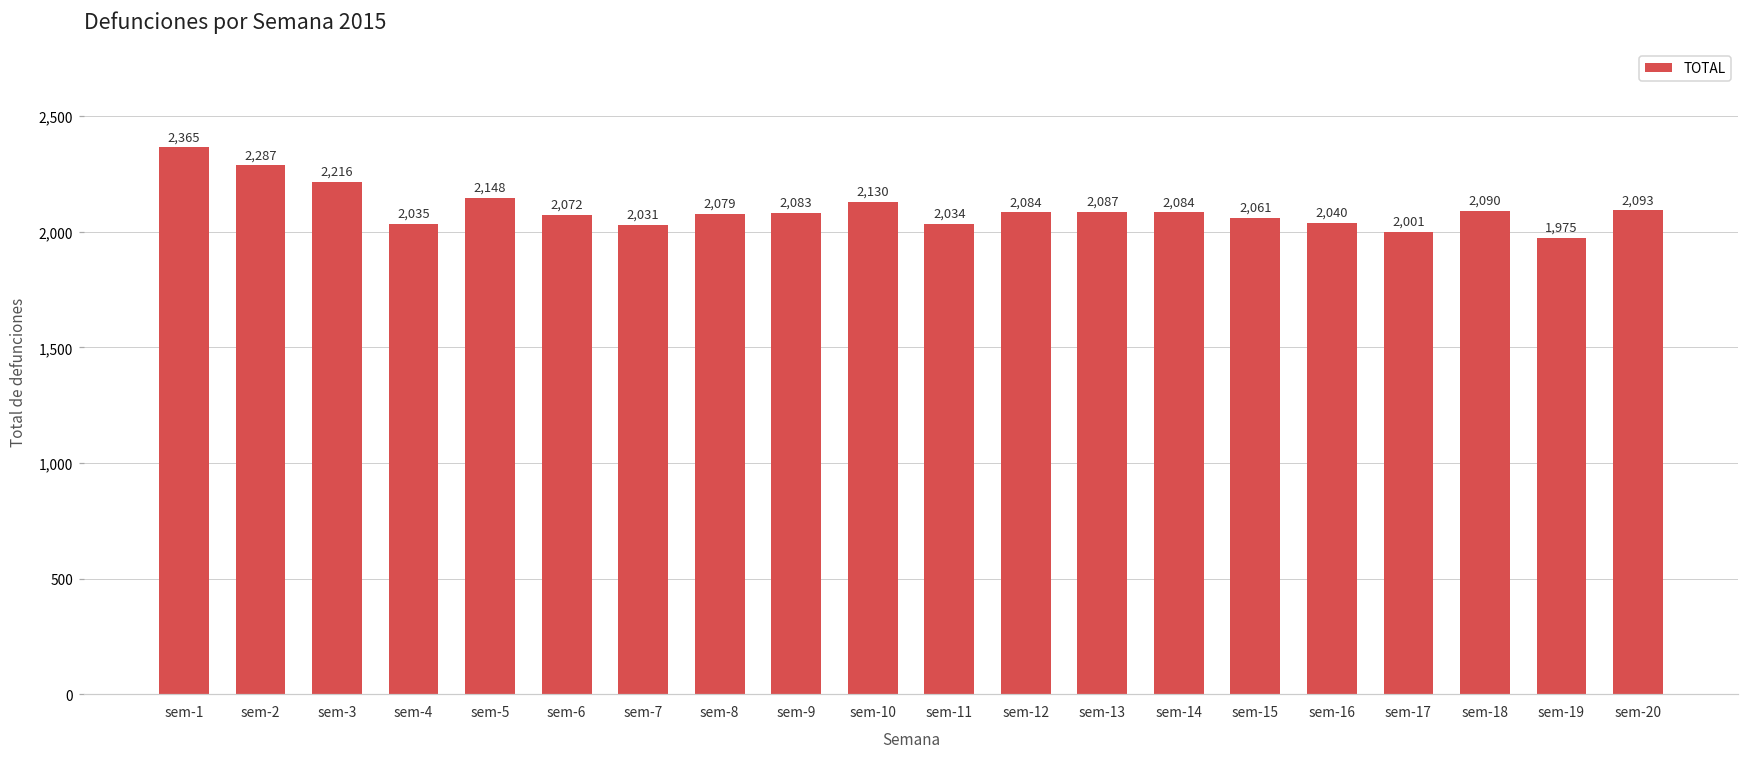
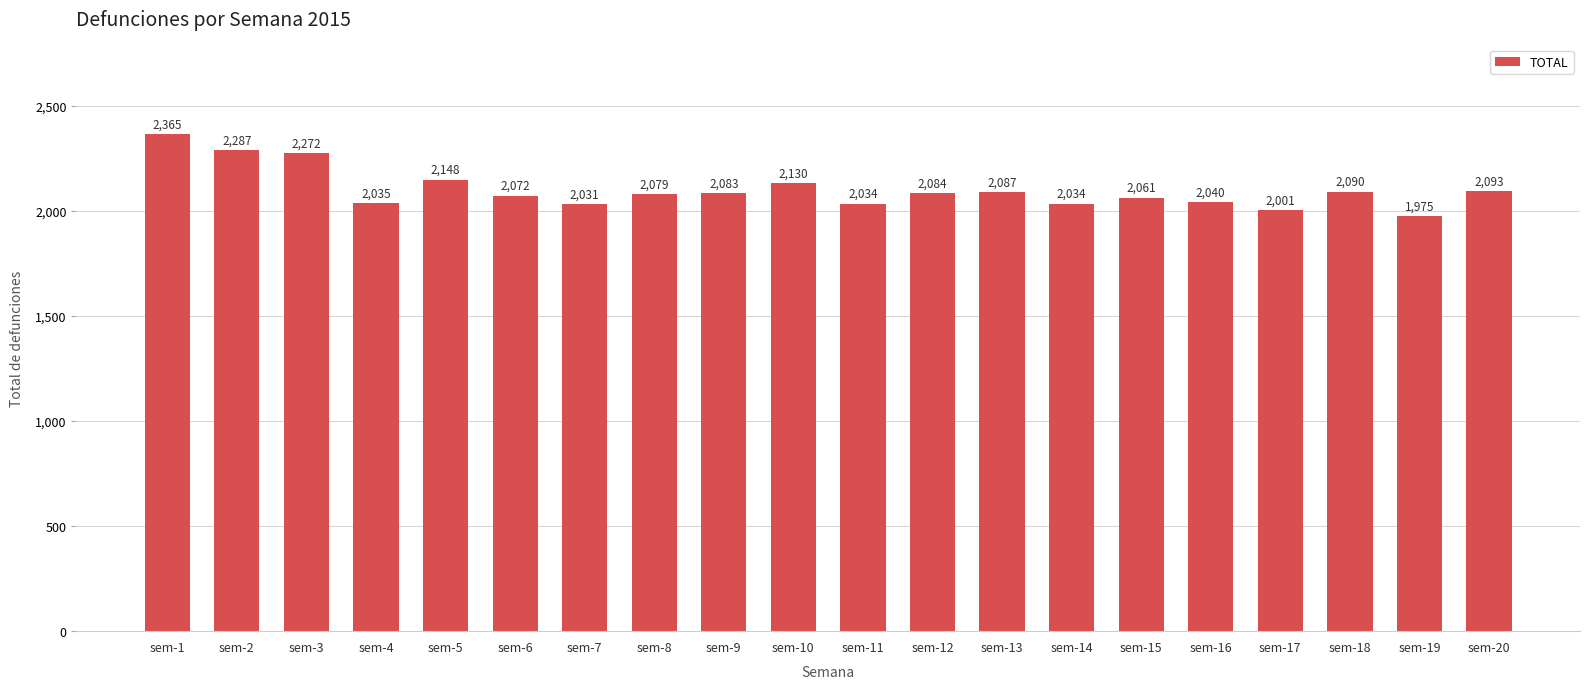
  {
    "sem-1": "2,365",
    "sem-2": "2,287",
-   "sem-3": "2,216",
+   "sem-3": "2,272",
    "sem-4": "2,035",
    "sem-5": "2,148",
    "sem-6": "2,072",
    "sem-7": "2,031",
    "sem-8": "2,079",
    "sem-9": "2,083",
    "sem-10": "2,130",
    "sem-11": "2,034",
    "sem-12": "2,084",
    "sem-13": "2,087",
-   "sem-14": "2,084",
+   "sem-14": "2,034",
    "sem-15": "2,061",
    "sem-16": "2,040",
    "sem-17": "2,001",
    "sem-18": "2,090",
    "sem-19": "1,975",
    "sem-20": "2,093"
  }
